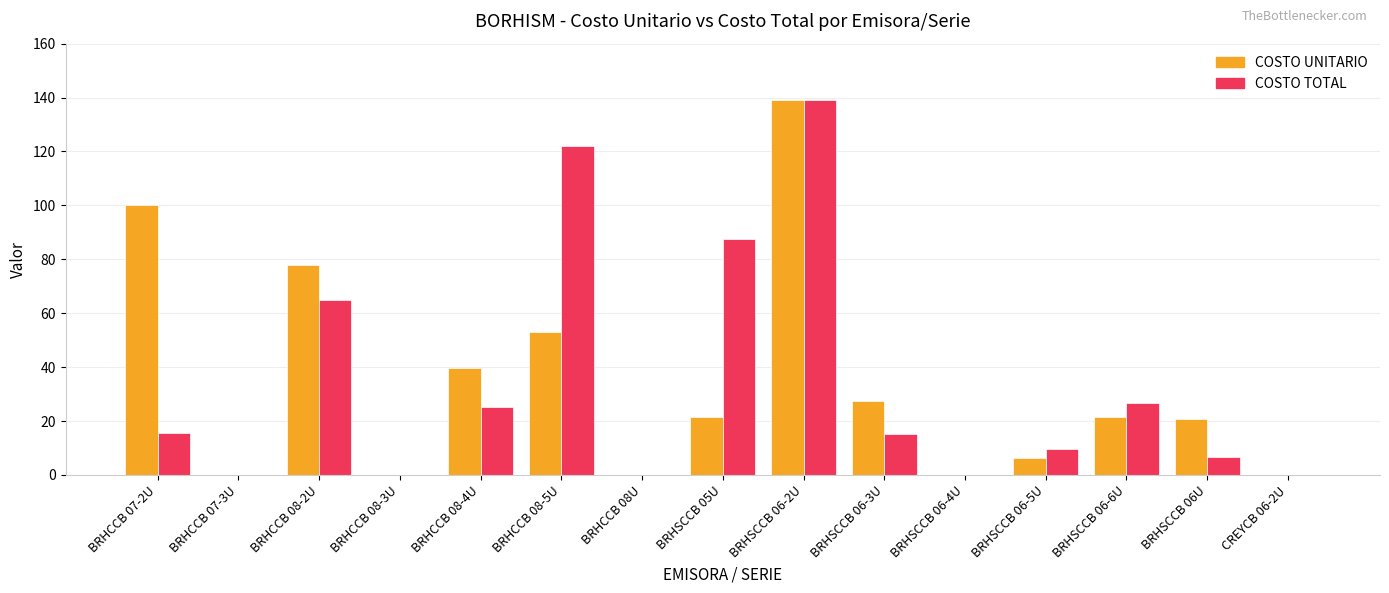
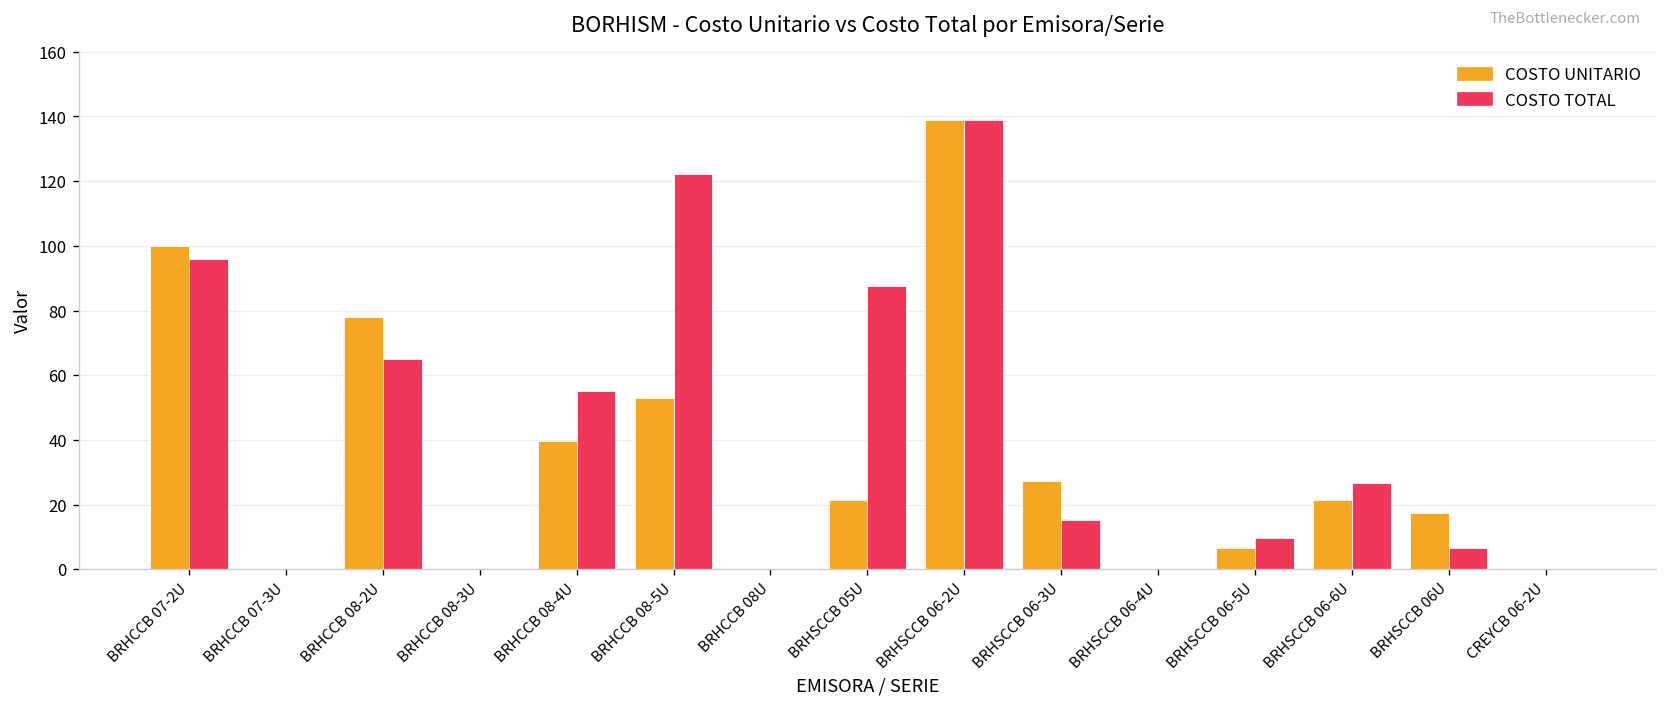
  {
    "COSTO UNITARIO": {
      "BRHCCB 07-2U": 100,
      "BRHCCB 07-3U": 0,
      "BRHCCB 08-2U": 78,
      "BRHCCB 08-3U": 0,
      "BRHCCB 08-4U": 40,
      "BRHCCB 08-5U": 53,
      "BRHSCCB 05U": 21,
      "BRHSCCB 06-2U": 139,
      "BRHSCCB 06-3U": 27,
      "BRHSCCB 06-4U": 0,
      "BRHSCCB 06-5U": 6,
      "BRHSCCB 06-6U": 21,
-     "BRHSCCB 06U": 21,
+     "BRHSCCB 06U": 17,
      "CREYCB 06-2U": 0
    },
    "COSTO TOTAL": {
-     "BRHCCB 07-2U": 16,
+     "BRHCCB 07-2U": 96,
      "BRHCCB 07-3U": 0,
      "BRHCCB 08-2U": 65,
      "BRHCCB 08-3U": 0,
-     "BRHCCB 08-4U": 25,
+     "BRHCCB 08-4U": 55,
      "BRHCCB 08-5U": 122,
      "BRHSCCB 05U": 88,
      "BRHSCCB 06-2U": 139,
      "BRHSCCB 06-3U": 15,
      "BRHSCCB 06-4U": 0,
      "BRHSCCB 06-5U": 10,
      "BRHSCCB 06-6U": 27,
      "BRHSCCB 06U": 7,
      "CREYCB 06-2U": 0
    }
  }
